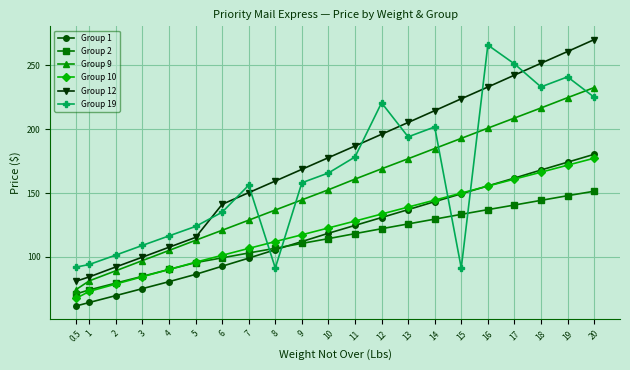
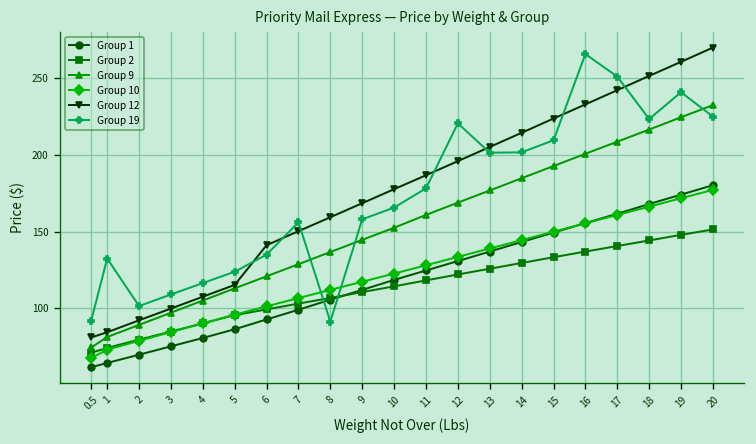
  {
    "Group 19": {
      "0.5": 92,
-     "1": 94,
+     "1": 133,
      "2": 102,
      "3": 109,
      "4": 117,
      "5": 124,
      "6": 135,
      "7": 156,
      "8": 91,
      "9": 158,
      "10": 166,
      "11": 178,
      "12": 221,
-     "13": 194,
+     "13": 202,
      "14": 202,
-     "15": 91,
+     "15": 210,
      "16": 266,
      "17": 251,
-     "18": 233,
+     "18": 224,
      "19": 241,
      "20": 225
    }
  }
